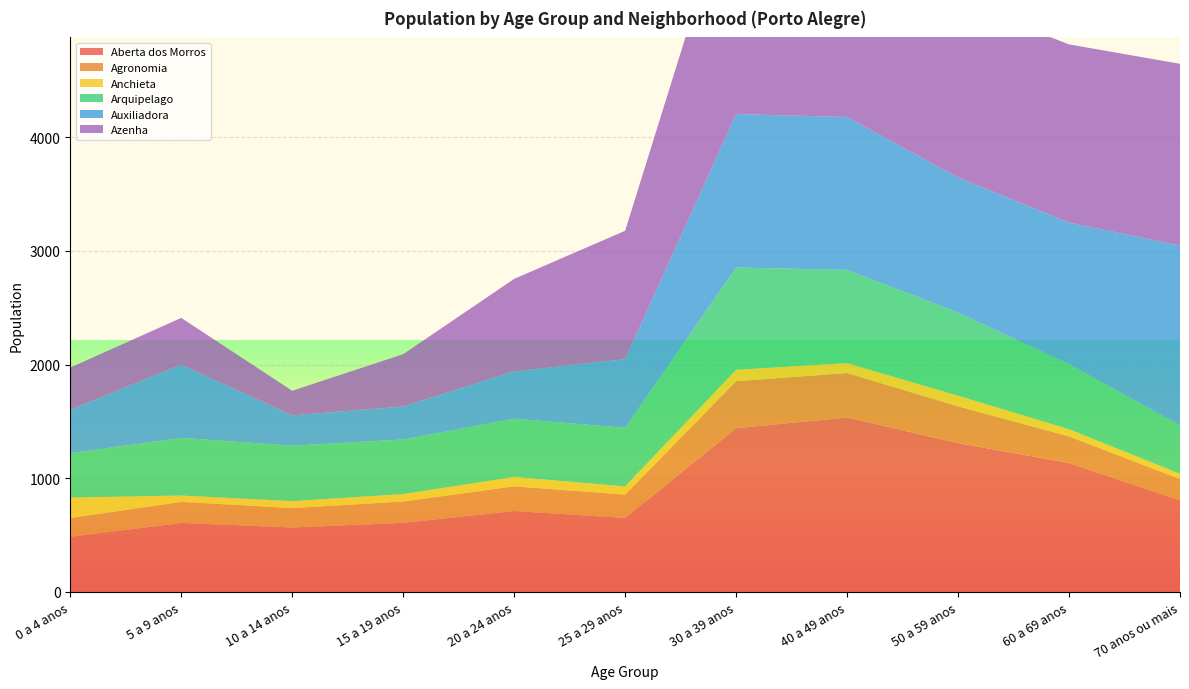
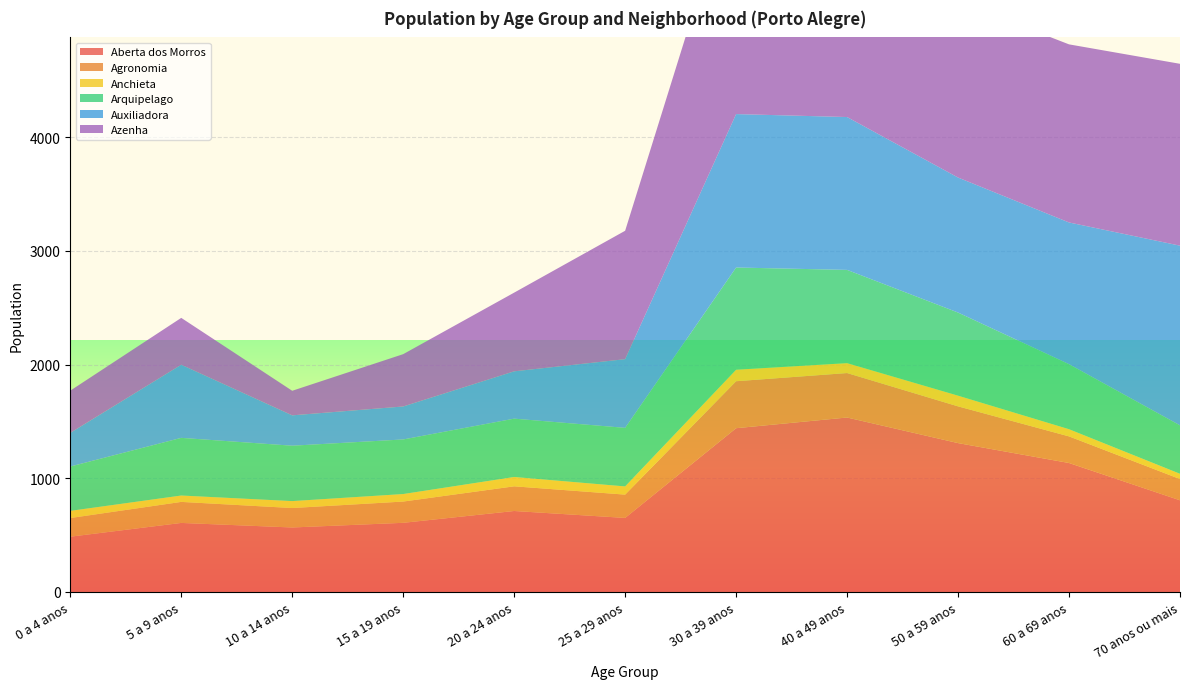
  {
    "Anchieta": {
-     "0 a 4 anos": 180,
+     "0 a 4 anos": 60,
      "5 a 9 anos": 60,
      "10 a 14 anos": 60,
      "15 a 19 anos": 70,
      "20 a 24 anos": 80,
      "25 a 29 anos": 70,
      "30 a 39 anos": 100,
      "40 a 49 anos": 90,
      "50 a 59 anos": 90,
      "60 a 69 anos": 60,
      "70 anos ou mais": 50
    },
    "Arquipelago": {
      "0 a 4 anos": 390,
      "5 a 9 anos": 510,
      "10 a 14 anos": 490,
      "15 a 19 anos": 480,
      "20 a 24 anos": 510,
      "25 a 29 anos": 520,
      "30 a 39 anos": 900,
      "40 a 49 anos": 820,
      "50 a 59 anos": 730,
      "60 a 69 anos": 570,
      "70 anos ou mais": 430
    },
    "Auxiliadora": {
-     "0 a 4 anos": 380,
+     "0 a 4 anos": 300,
      "5 a 9 anos": 640,
      "10 a 14 anos": 270,
      "15 a 19 anos": 290,
      "20 a 24 anos": 420,
      "25 a 29 anos": 600,
      "30 a 39 anos": 1350,
      "40 a 49 anos": 1340,
      "50 a 59 anos": 1190,
      "60 a 69 anos": 1250,
      "70 anos ou mais": 1580
    },
    "Azenha": {
      "0 a 4 anos": 370,
      "5 a 9 anos": 410,
      "10 a 14 anos": 220,
      "15 a 19 anos": 460,
-     "20 a 24 anos": 810,
+     "20 a 24 anos": 690,
      "25 a 29 anos": 1130,
      "60 a 69 anos": 1570,
      "70 anos ou mais": 1600
    }
  }
